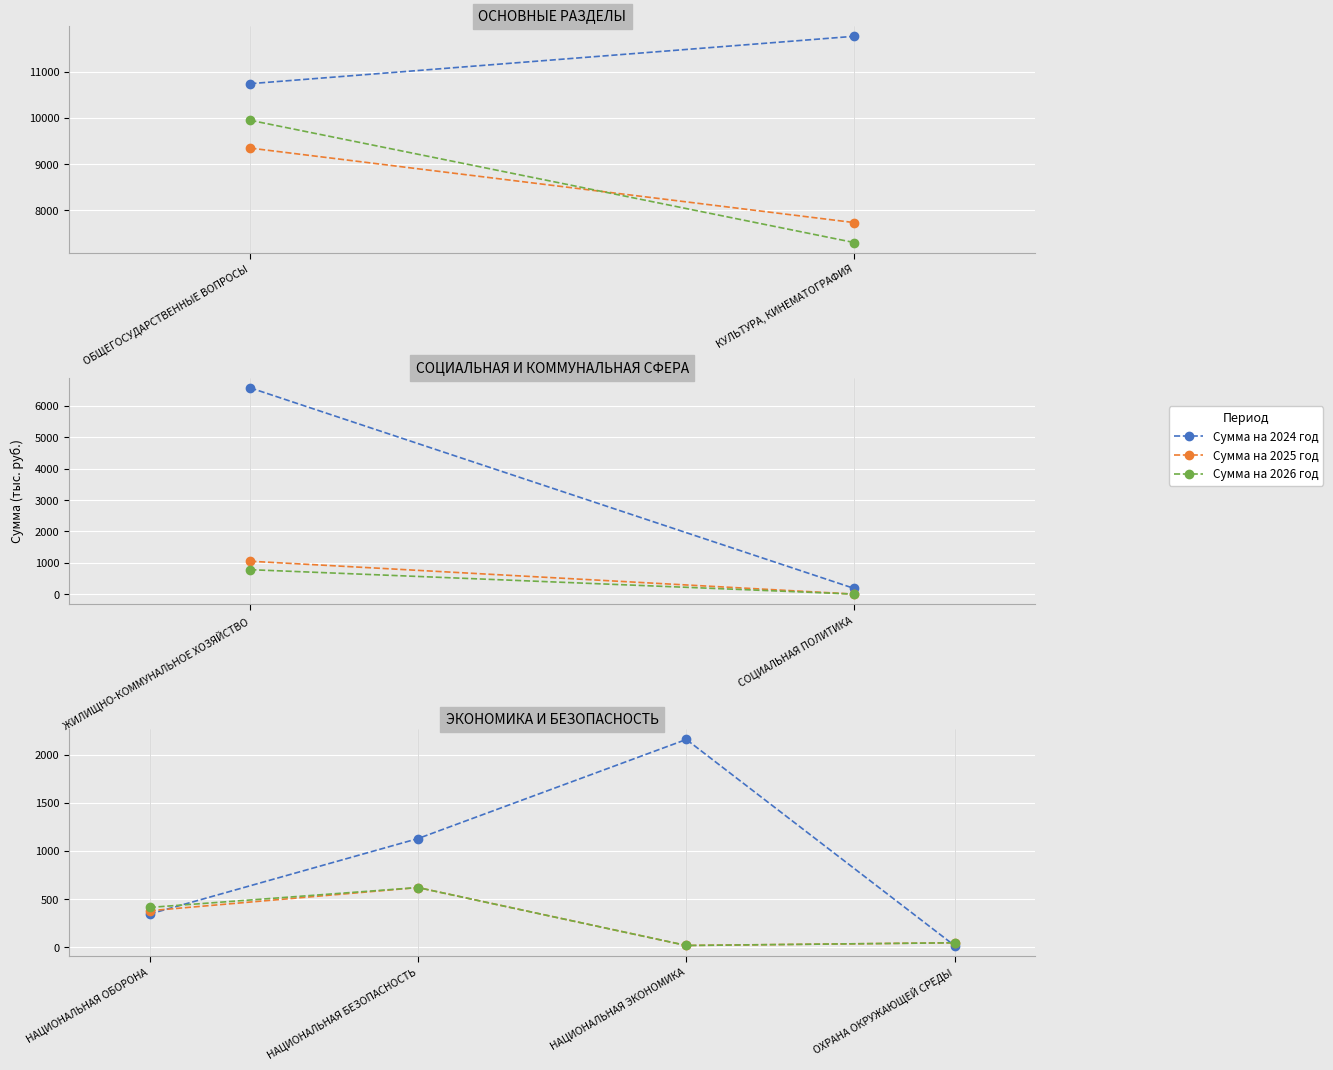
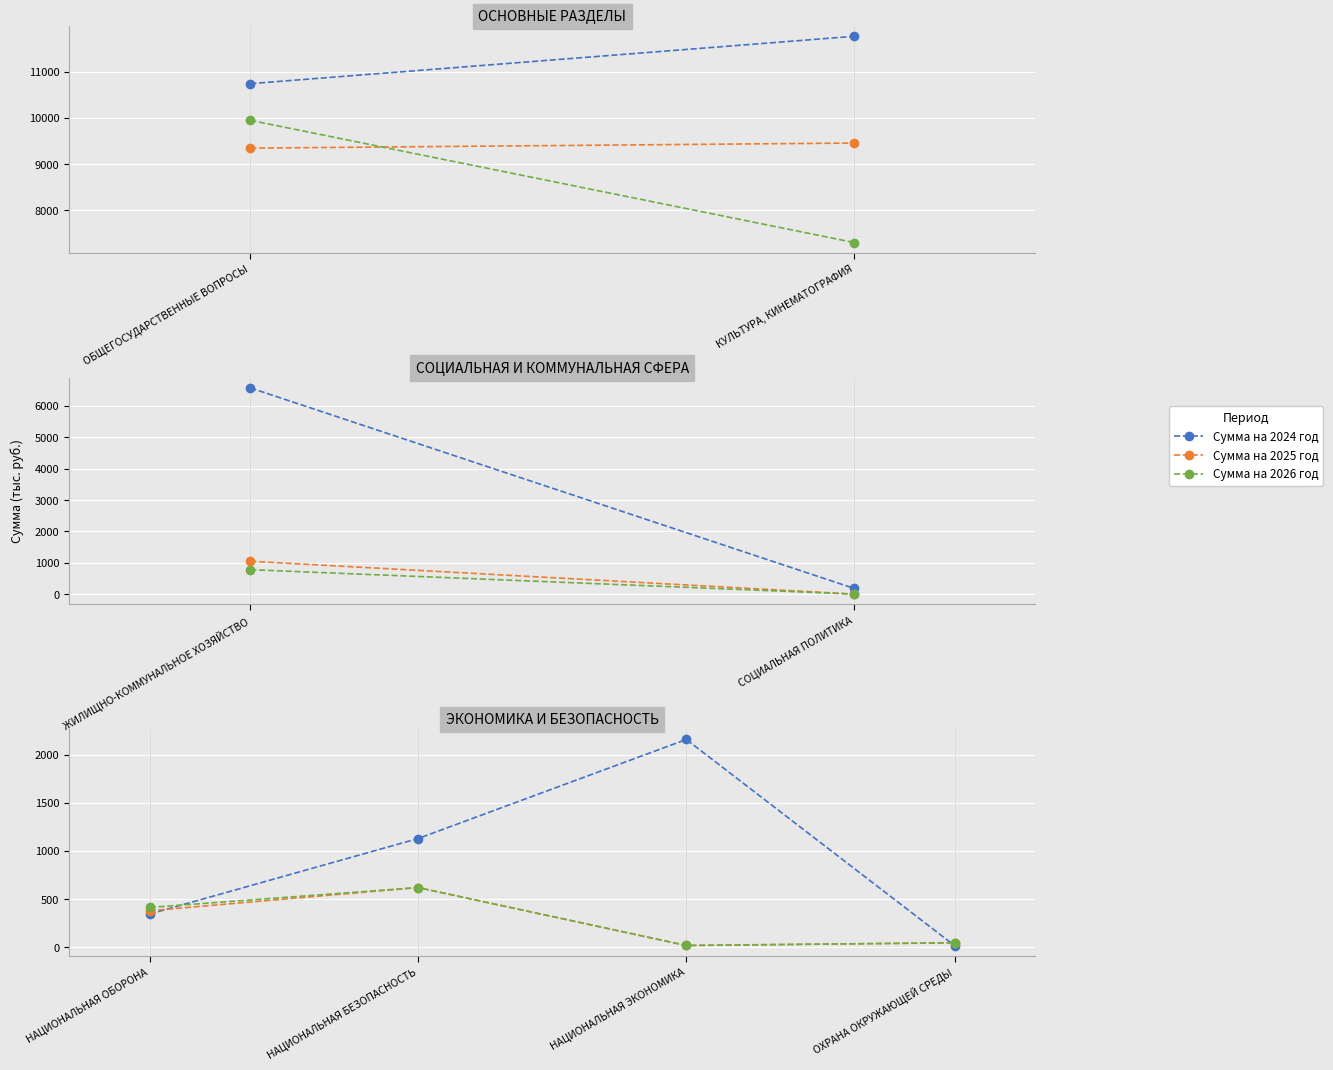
  {
    "ОСНОВНЫЕ РАЗДЕЛЫ": {
      "Сумма на 2024 год": {
        "ОБЩЕГОСУДАРСТВЕННЫЕ ВОПРОСЫ": 10700,
        "КУЛЬТУРА, КИНЕМАТОГРАФИЯ": 11800
      },
      "Сумма на 2025 год": {
        "ОБЩЕГОСУДАРСТВЕННЫЕ ВОПРОСЫ": 9300,
-       "КУЛЬТУРА, КИНЕМАТОГРАФИЯ": 7700
+       "КУЛЬТУРА, КИНЕМАТОГРАФИЯ": 9500
      },
      "Сумма на 2026 год": {
        "ОБЩЕГОСУДАРСТВЕННЫЕ ВОПРОСЫ": 9900,
        "КУЛЬТУРА, КИНЕМАТОГРАФИЯ": 7300
      }
    },
    "СОЦИАЛЬНАЯ И КОММУНАЛЬНАЯ СФЕРА": {
      "Сумма на 2024 год": {
        "ЖИЛИЩНО-КОММУНАЛЬНОЕ ХОЗЯЙСТВО": 6600,
        "СОЦИАЛЬНАЯ ПОЛИТИКА": 200
      },
      "Сумма на 2025 год": {
        "ЖИЛИЩНО-КОММУНАЛЬНОЕ ХОЗЯЙСТВО": 1000
      },
      "Сумма на 2026 год": {
        "ЖИЛИЩНО-КОММУНАЛЬНОЕ ХОЗЯЙСТВО": 800
      }
    },
    "ЭКОНОМИКА И БЕЗОПАСНОСТЬ": {
      "Сумма на 2024 год": {
        "НАЦИОНАЛЬНАЯ ОБОРОНА": 300,
        "НАЦИОНАЛЬНАЯ БЕЗОПАСНОСТЬ": 1100,
        "НАЦИОНАЛЬНАЯ ЭКОНОМИКА": 2200,
        "ОХРАНА ОКРУЖАЮЩЕЙ СРЕДЫ": 0
      },
      "Сумма на 2025 год": {
        "НАЦИОНАЛЬНАЯ ОБОРОНА": 400
      },
      "Сумма на 2026 год": {
        "НАЦИОНАЛЬНАЯ ОБОРОНА": 400
      }
    }
  }
